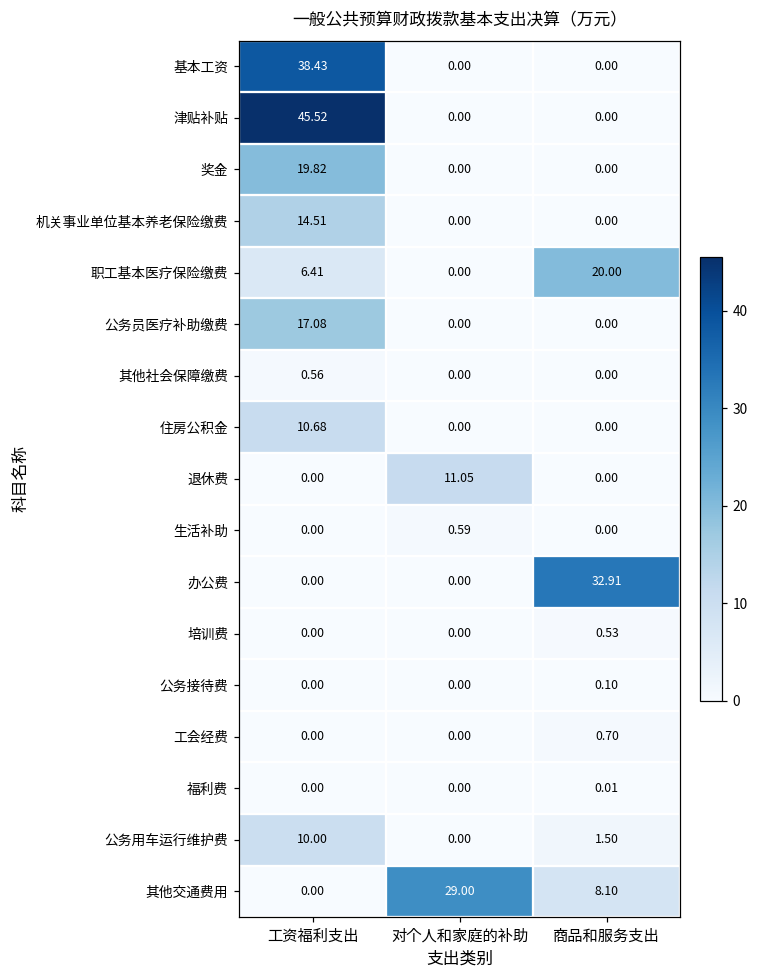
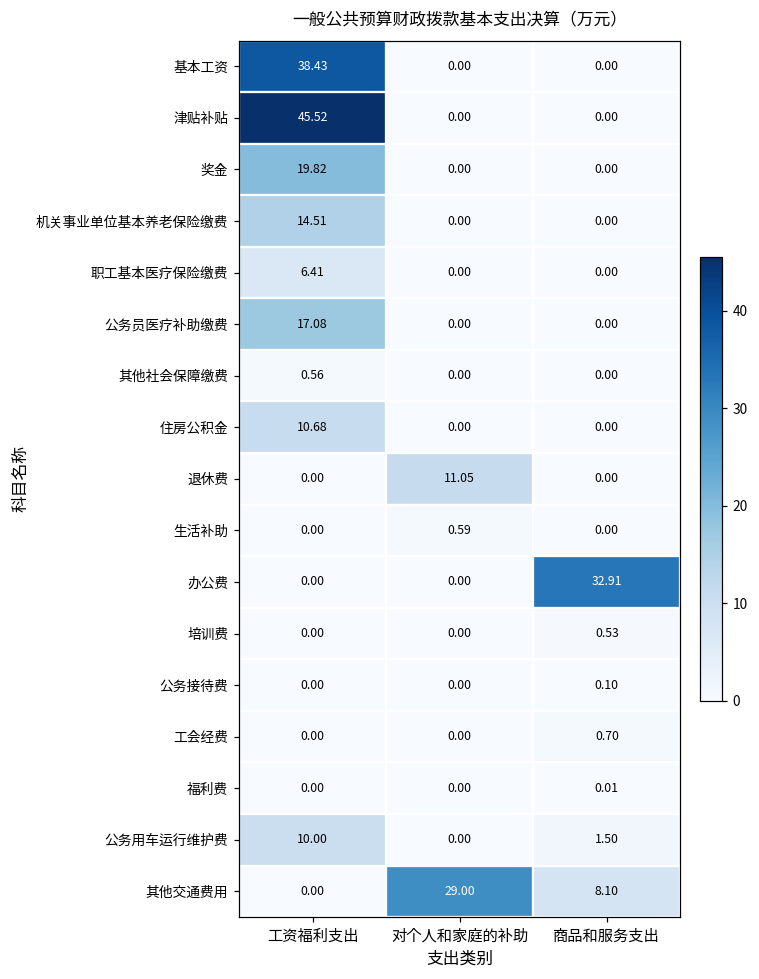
  {
    "基本工资": {
      "工资福利支出": 38.43,
      "对个人和家庭的补助": 0.00,
      "商品和服务支出": 0.00
    },
    "津贴补贴": {
      "工资福利支出": 45.52,
      "对个人和家庭的补助": 0.00,
      "商品和服务支出": 0.00
    },
    "奖金": {
      "工资福利支出": 19.82,
      "对个人和家庭的补助": 0.00,
      "商品和服务支出": 0.00
    },
    "机关事业单位基本养老保险缴费": {
      "工资福利支出": 14.51,
      "对个人和家庭的补助": 0.00,
      "商品和服务支出": 0.00
    },
    "职工基本医疗保险缴费": {
      "工资福利支出": 6.41,
      "对个人和家庭的补助": 0.00,
-     "商品和服务支出": 20.00
+     "商品和服务支出": 0.00
    },
    "公务员医疗补助缴费": {
      "工资福利支出": 17.08,
      "对个人和家庭的补助": 0.00,
      "商品和服务支出": 0.00
    },
    "其他社会保障缴费": {
      "工资福利支出": 0.56,
      "对个人和家庭的补助": 0.00,
      "商品和服务支出": 0.00
    },
    "住房公积金": {
      "工资福利支出": 10.68,
      "对个人和家庭的补助": 0.00,
      "商品和服务支出": 0.00
    },
    "退休费": {
      "工资福利支出": 0.00,
      "对个人和家庭的补助": 11.05,
      "商品和服务支出": 0.00
    },
    "生活补助": {
      "工资福利支出": 0.00,
      "对个人和家庭的补助": 0.59,
      "商品和服务支出": 0.00
    },
    "办公费": {
      "工资福利支出": 0.00,
      "对个人和家庭的补助": 0.00,
      "商品和服务支出": 32.91
    },
    "培训费": {
      "工资福利支出": 0.00,
      "对个人和家庭的补助": 0.00,
      "商品和服务支出": 0.53
    },
    "公务接待费": {
      "工资福利支出": 0.00,
      "对个人和家庭的补助": 0.00,
      "商品和服务支出": 0.10
    },
    "工会经费": {
      "工资福利支出": 0.00,
      "对个人和家庭的补助": 0.00,
      "商品和服务支出": 0.70
    },
    "福利费": {
      "工资福利支出": 0.00,
      "对个人和家庭的补助": 0.00,
      "商品和服务支出": 0.01
    },
    "公务用车运行维护费": {
      "工资福利支出": 10.00,
      "对个人和家庭的补助": 0.00,
      "商品和服务支出": 1.50
    },
    "其他交通费用": {
      "工资福利支出": 0.00,
      "对个人和家庭的补助": 29.00,
      "商品和服务支出": 8.10
    }
  }
